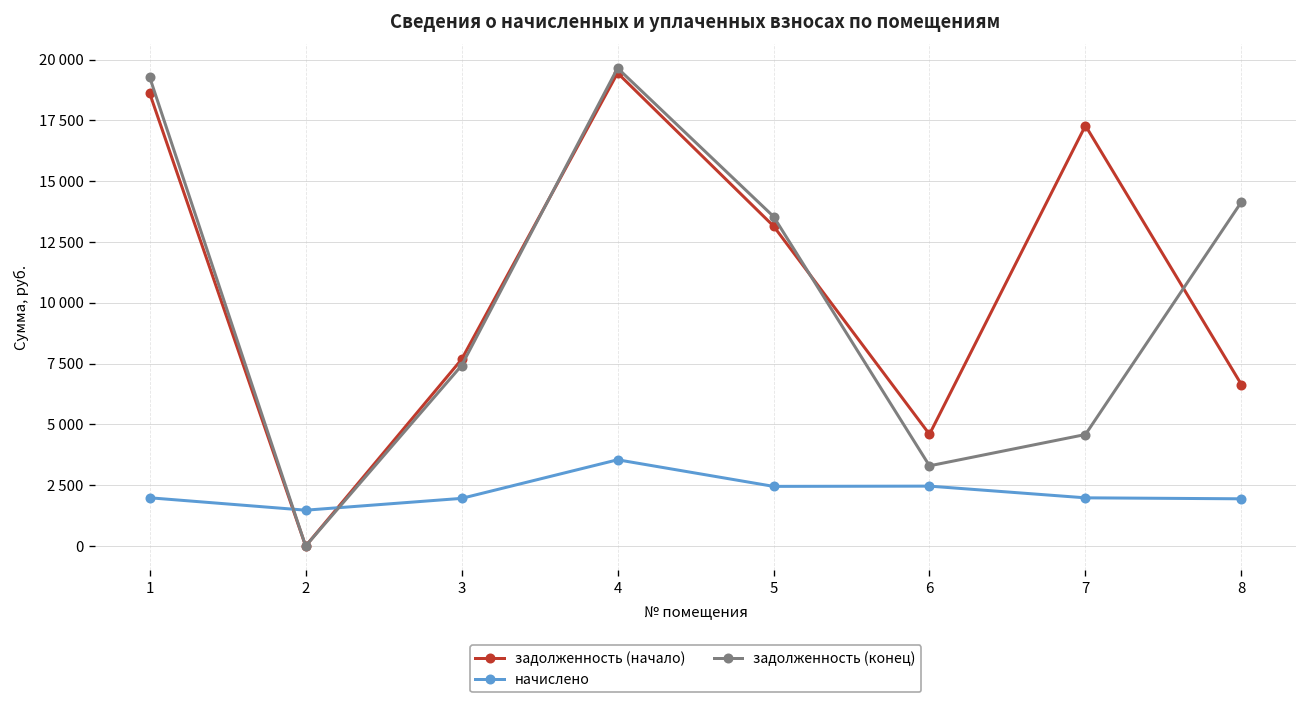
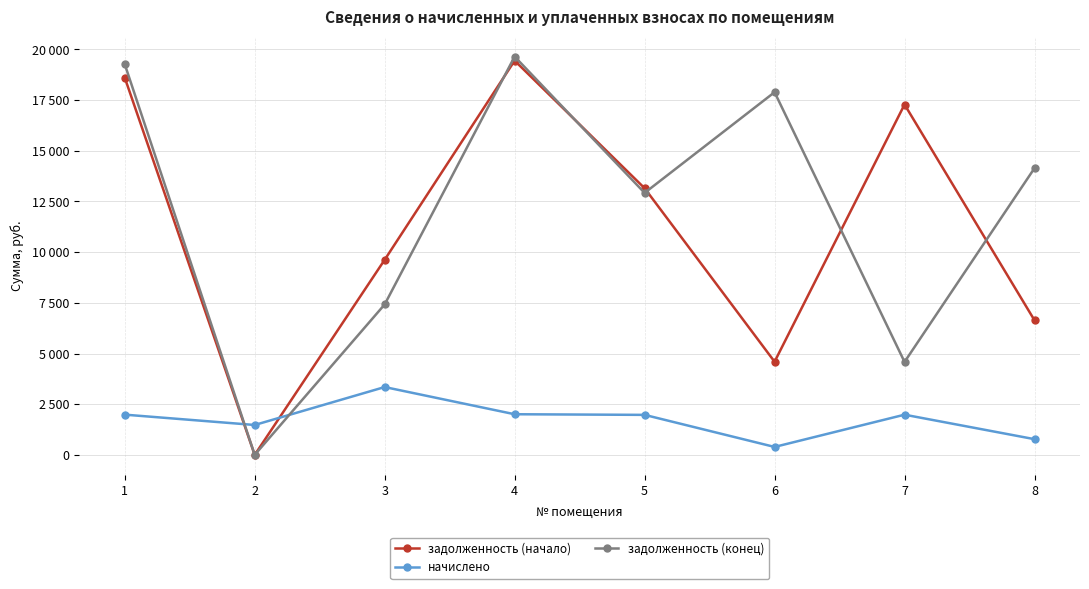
  {
    "задолженность (начало)": {
      "1": 18600,
-     "3": 7700,
+     "3": 9600,
      "4": 19400,
      "5": 13200,
      "6": 4600,
      "7": 17300,
      "8": 6600
    },
    "начислено": {
      "1": 2000,
      "2": 1500,
-     "3": 2000,
-     "4": 3500,
-     "5": 2500,
-     "6": 2500,
+     "3": 3300,
+     "4": 2000,
+     "5": 2000,
+     "6": 400,
      "7": 2000,
-     "8": 1900
+     "8": 800
    },
    "задолженность (конец)": {
      "1": 19300,
      "3": 7400,
      "4": 19600,
-     "5": 13500,
-     "6": 3300,
+     "5": 12900,
+     "6": 17900,
      "7": 4600,
      "8": 14100
    }
  }
